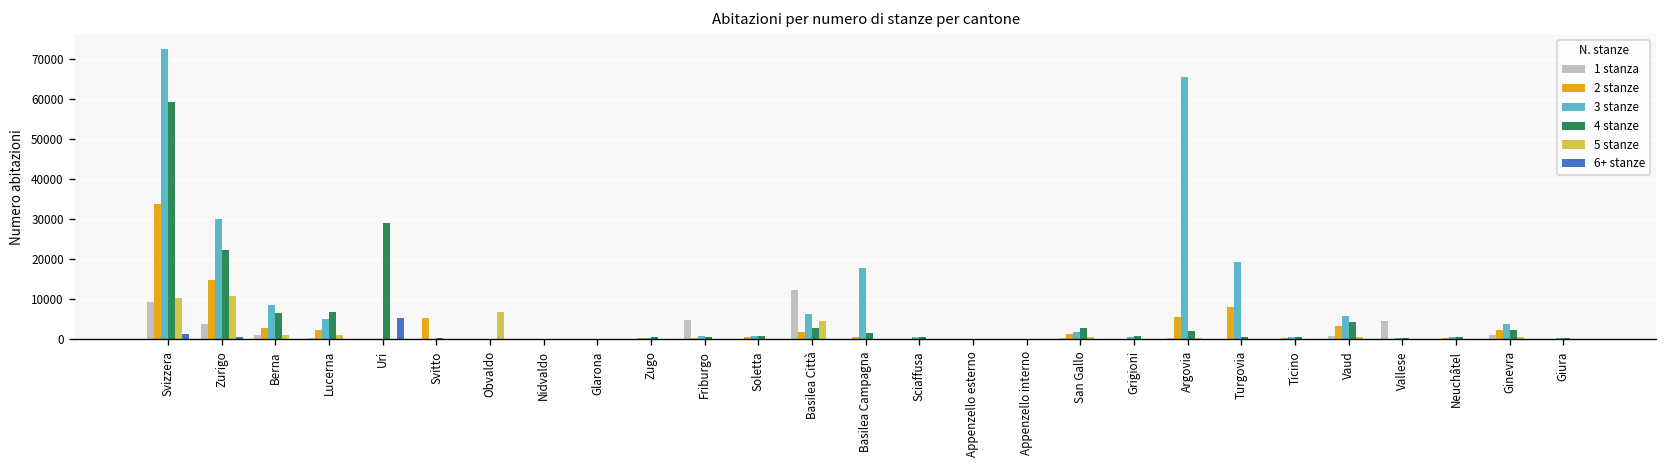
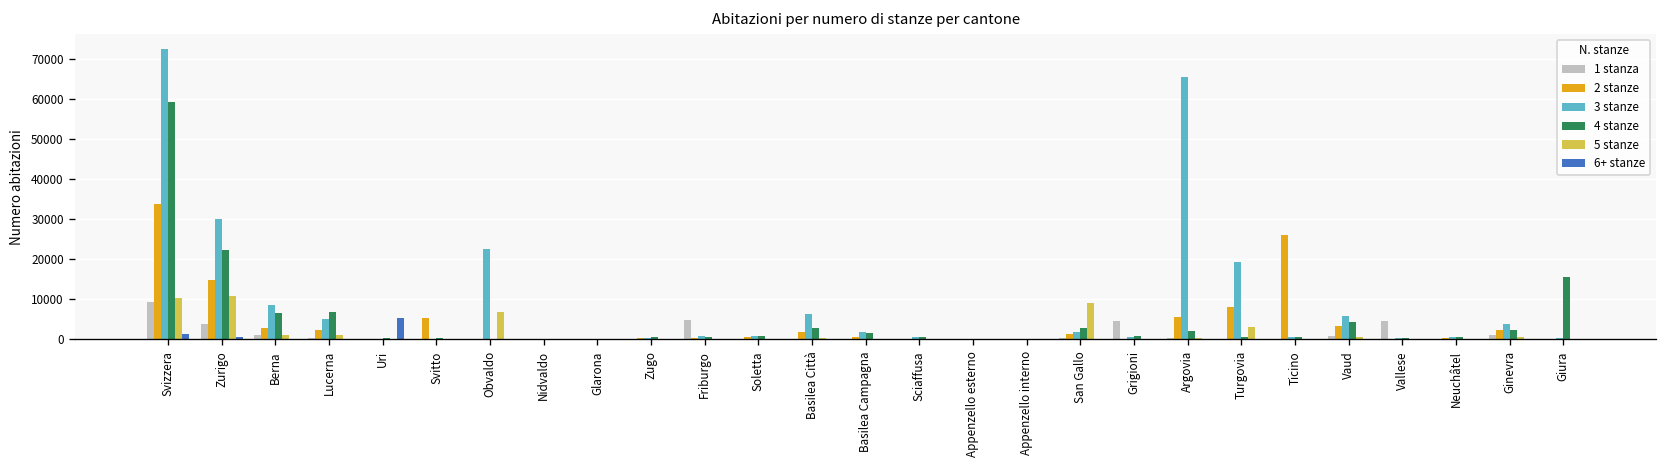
  {
    "1 stanza": {
      "Svizzera": 9000,
      "Zurigo": 4000,
      "Berna": 1000,
      "Obvaldo": 0,
      "Friburgo": 5000,
-     "Basilea Città": 12000,
-     "Grigioni": 0,
+     "Basilea Città": 0,
+     "Grigioni": 5000,
      "Vaud": 1000,
      "Vallese": 5000,
      "Ginevra": 1000
    },
    "2 stanze": {
      "Svizzera": 34000,
      "Zurigo": 15000,
      "Berna": 3000,
      "Lucerna": 2000,
      "Svitto": 5000,
      "Basilea Città": 2000,
      "San Gallo": 1000,
      "Argovia": 6000,
      "Turgovia": 8000,
-     "Ticino": 0,
+     "Ticino": 26000,
      "Vaud": 3000,
      "Ginevra": 2000
    },
    "3 stanze": {
      "Svizzera": 72000,
      "Zurigo": 30000,
      "Berna": 9000,
      "Lucerna": 5000,
-     "Obvaldo": 0,
+     "Obvaldo": 23000,
      "Friburgo": 1000,
      "Soletta": 1000,
      "Basilea Città": 6000,
-     "Basilea Campagna": 18000,
+     "Basilea Campagna": 2000,
      "San Gallo": 2000,
      "Argovia": 66000,
      "Turgovia": 19000,
      "Vaud": 6000,
      "Ginevra": 4000
    },
    "4 stanze": {
      "Svizzera": 59000,
      "Zurigo": 22000,
      "Berna": 7000,
      "Lucerna": 7000,
-     "Uri": 29000,
+     "Uri": 0,
      "Soletta": 1000,
      "Basilea Città": 3000,
      "Basilea Campagna": 2000,
      "San Gallo": 3000,
      "Grigioni": 1000,
      "Argovia": 2000,
      "Vaud": 4000,
      "Ginevra": 2000,
-     "Giura": 0
+     "Giura": 16000
    },
    "5 stanze": {
      "Svizzera": 10000,
      "Zurigo": 11000,
      "Berna": 1000,
      "Lucerna": 1000,
      "Obvaldo": 7000,
-     "Basilea Città": 5000,
-     "San Gallo": 1000,
-     "Turgovia": 0
+     "Basilea Città": 0,
+     "San Gallo": 9000,
+     "Turgovia": 3000
    },
    "6+ stanze": {
      "Svizzera": 1000,
      "Uri": 5000,
      "Obvaldo": 0,
      "Nidvaldo": 0,
      "Glarona": 0,
      "Appenzello interno": 0,
      "Vallese": 0
    }
  }
